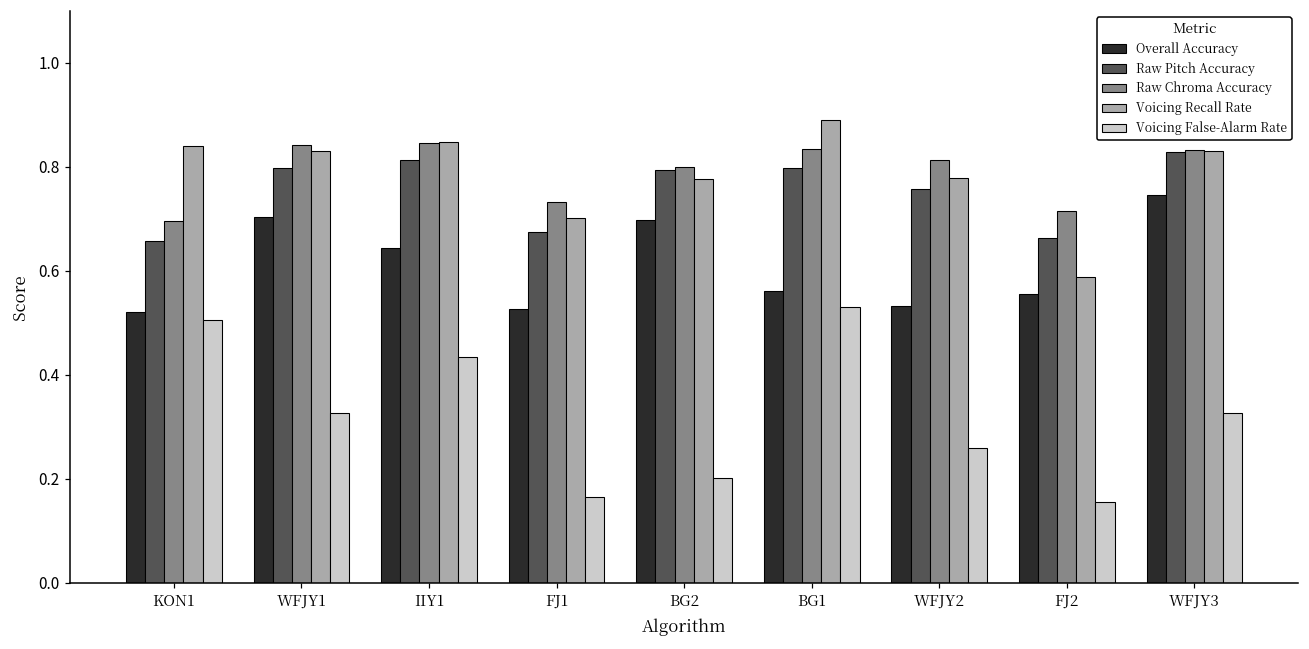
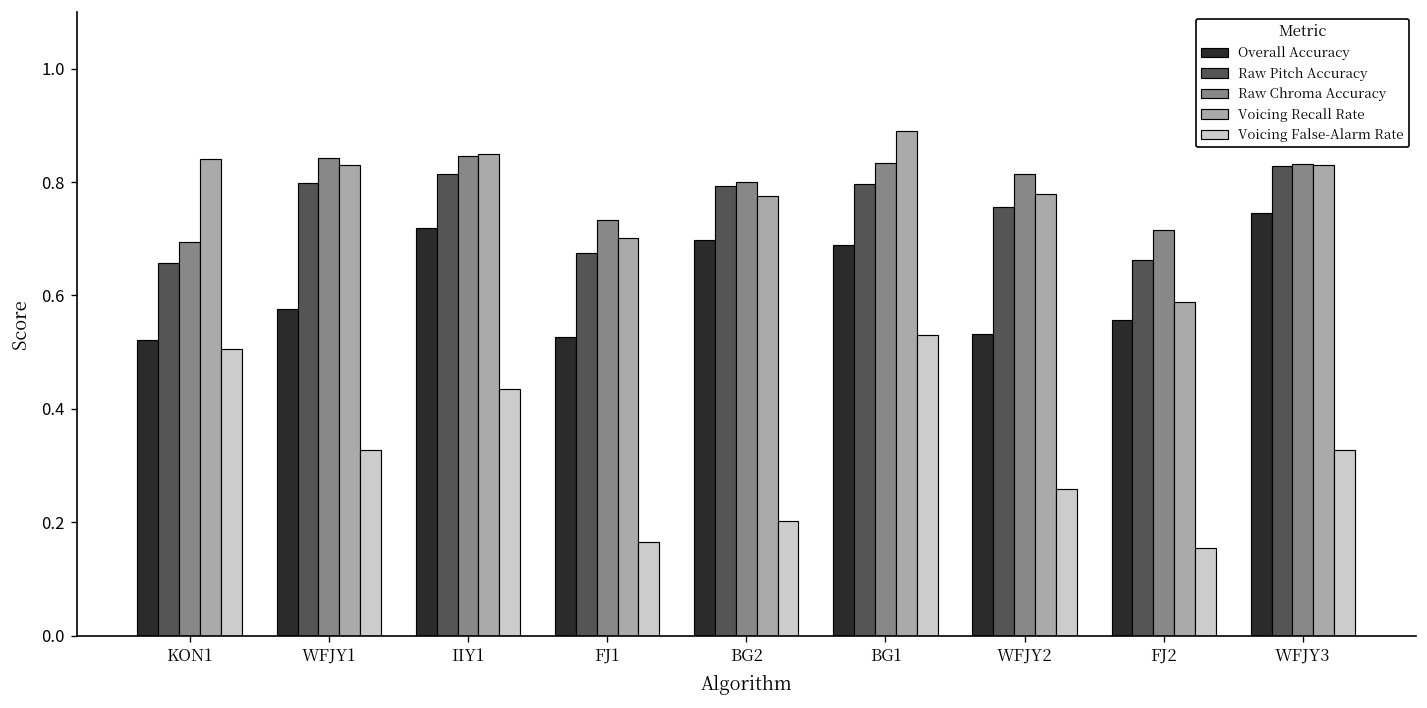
  {
    "Overall Accuracy": {
      "KON1": 0.52,
-     "WFJY1": 0.70,
-     "IIY1": 0.64,
+     "WFJY1": 0.58,
+     "IIY1": 0.72,
      "FJ1": 0.53,
      "BG2": 0.70,
-     "BG1": 0.56,
+     "BG1": 0.69,
      "WFJY2": 0.53,
      "FJ2": 0.56,
      "WFJY3": 0.75
    },
    "Raw Pitch Accuracy": {
      "KON1": 0.66,
      "WFJY1": 0.80,
      "IIY1": 0.81,
      "FJ1": 0.67,
      "BG2": 0.79,
      "BG1": 0.80,
      "WFJY2": 0.76,
      "FJ2": 0.66,
      "WFJY3": 0.83
    }
  }
